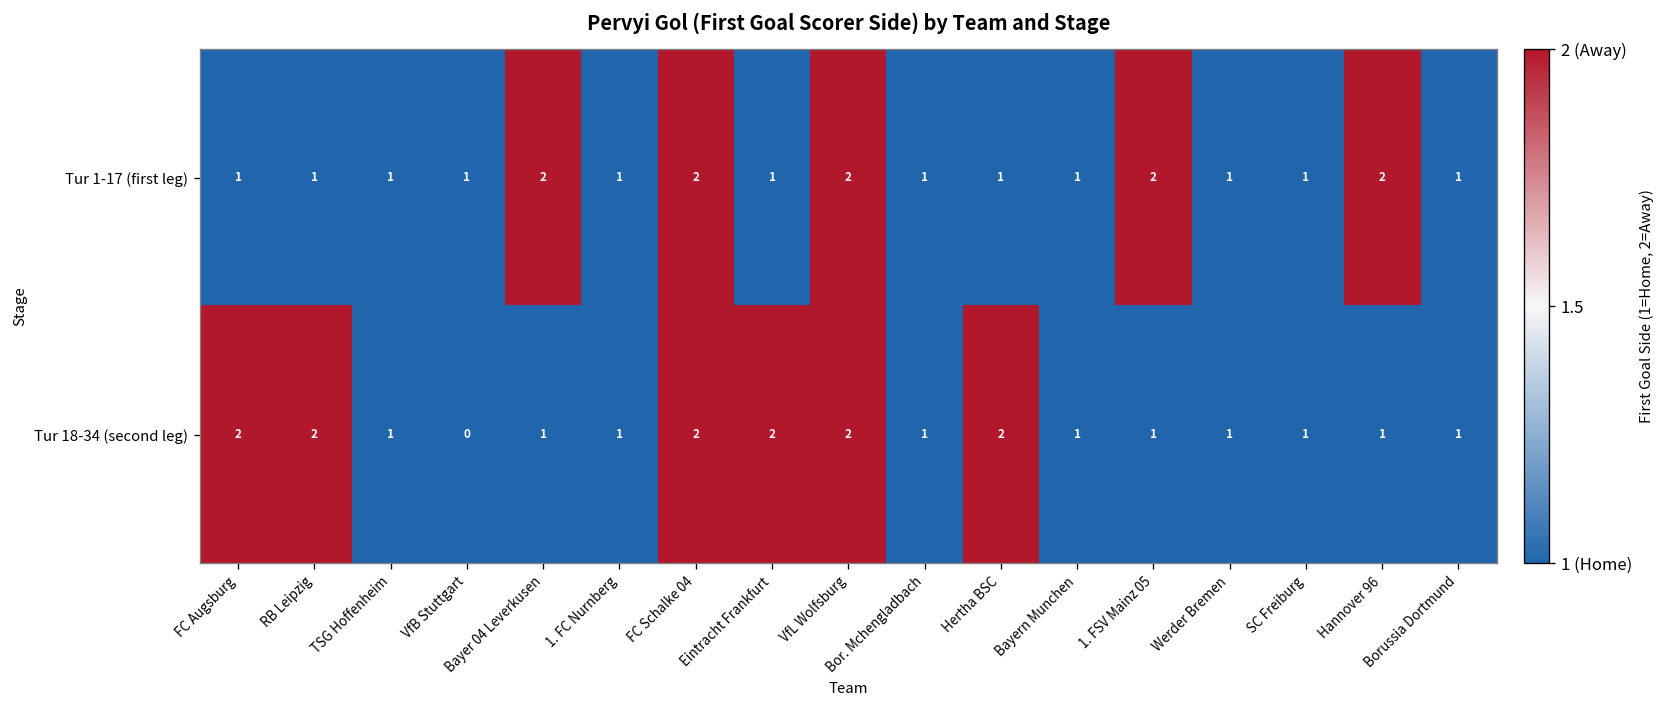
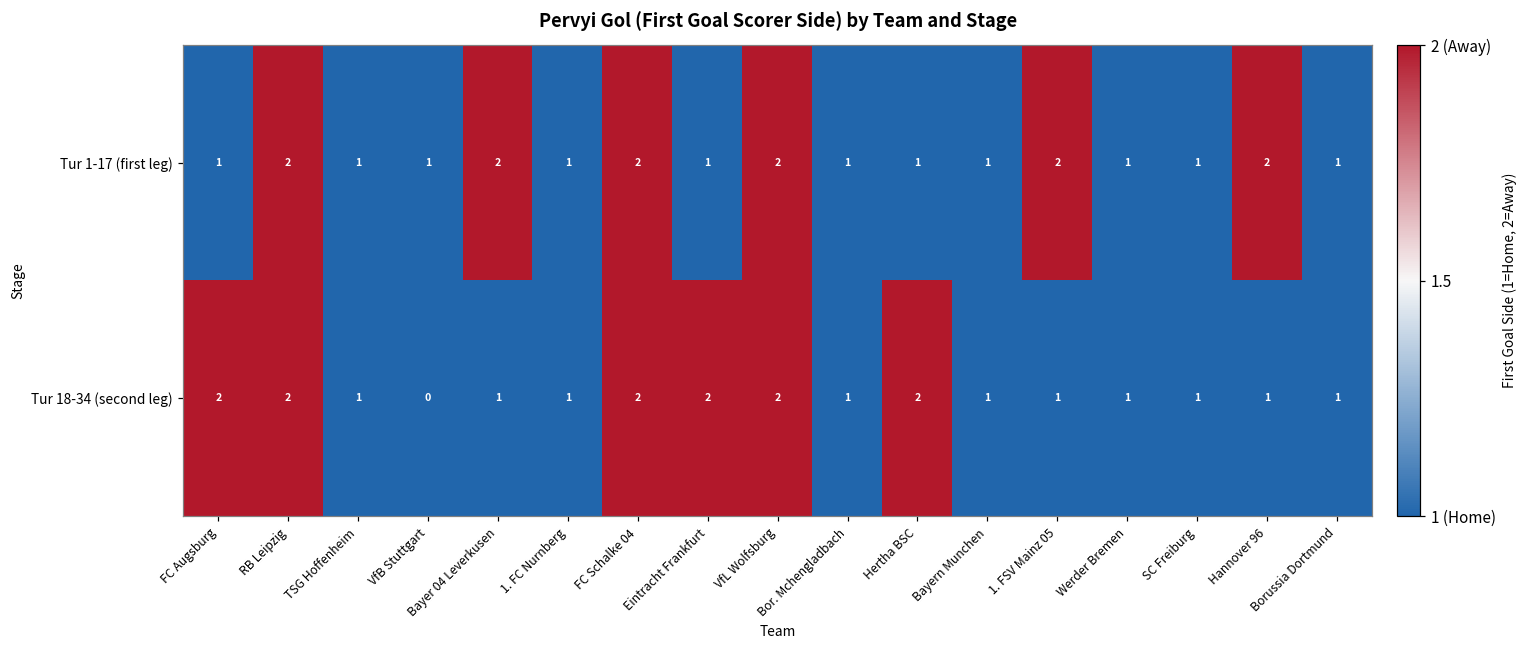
  {
    "Tur 1-17 (first leg)": {
      "FC Augsburg": 1,
-     "RB Leipzig": 1,
+     "RB Leipzig": 2,
      "TSG Hoffenheim": 1,
      "VfB Stuttgart": 1,
      "Bayer 04 Leverkusen": 2,
      "1. FC Nurnberg": 1,
      "FC Schalke 04": 2,
      "Eintracht Frankfurt": 1,
      "VfL Wolfsburg": 2,
      "Bor. Mchengladbach": 1,
      "Hertha BSC": 1,
      "Bayern Munchen": 1,
      "1. FSV Mainz 05": 2,
      "Werder Bremen": 1,
      "SC Freiburg": 1,
      "Hannover 96": 2,
      "Borussia Dortmund": 1
    },
    "Tur 18-34 (second leg)": {
      "FC Augsburg": 2,
      "RB Leipzig": 2,
      "TSG Hoffenheim": 1,
      "VfB Stuttgart": 0,
      "Bayer 04 Leverkusen": 1,
      "1. FC Nurnberg": 1,
      "FC Schalke 04": 2,
      "Eintracht Frankfurt": 2,
      "VfL Wolfsburg": 2,
      "Bor. Mchengladbach": 1,
      "Hertha BSC": 2,
      "Bayern Munchen": 1,
      "1. FSV Mainz 05": 1,
      "Werder Bremen": 1,
      "SC Freiburg": 1,
      "Hannover 96": 1,
      "Borussia Dortmund": 1
    }
  }
